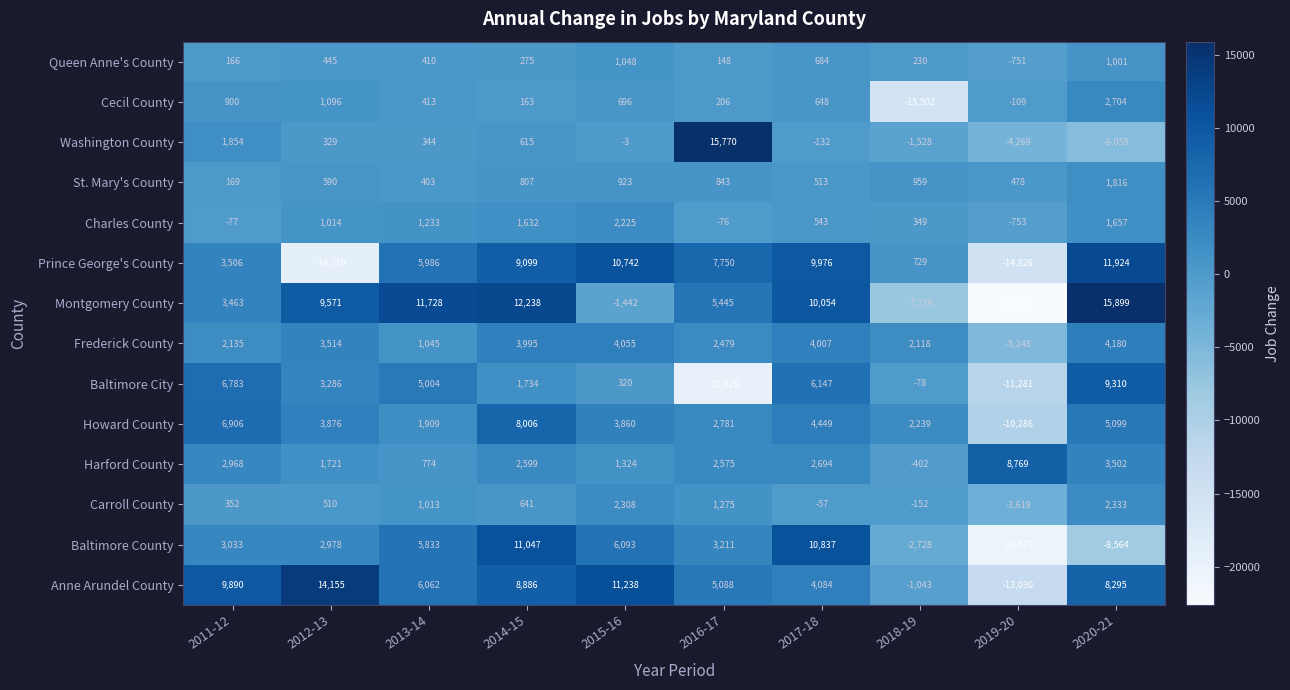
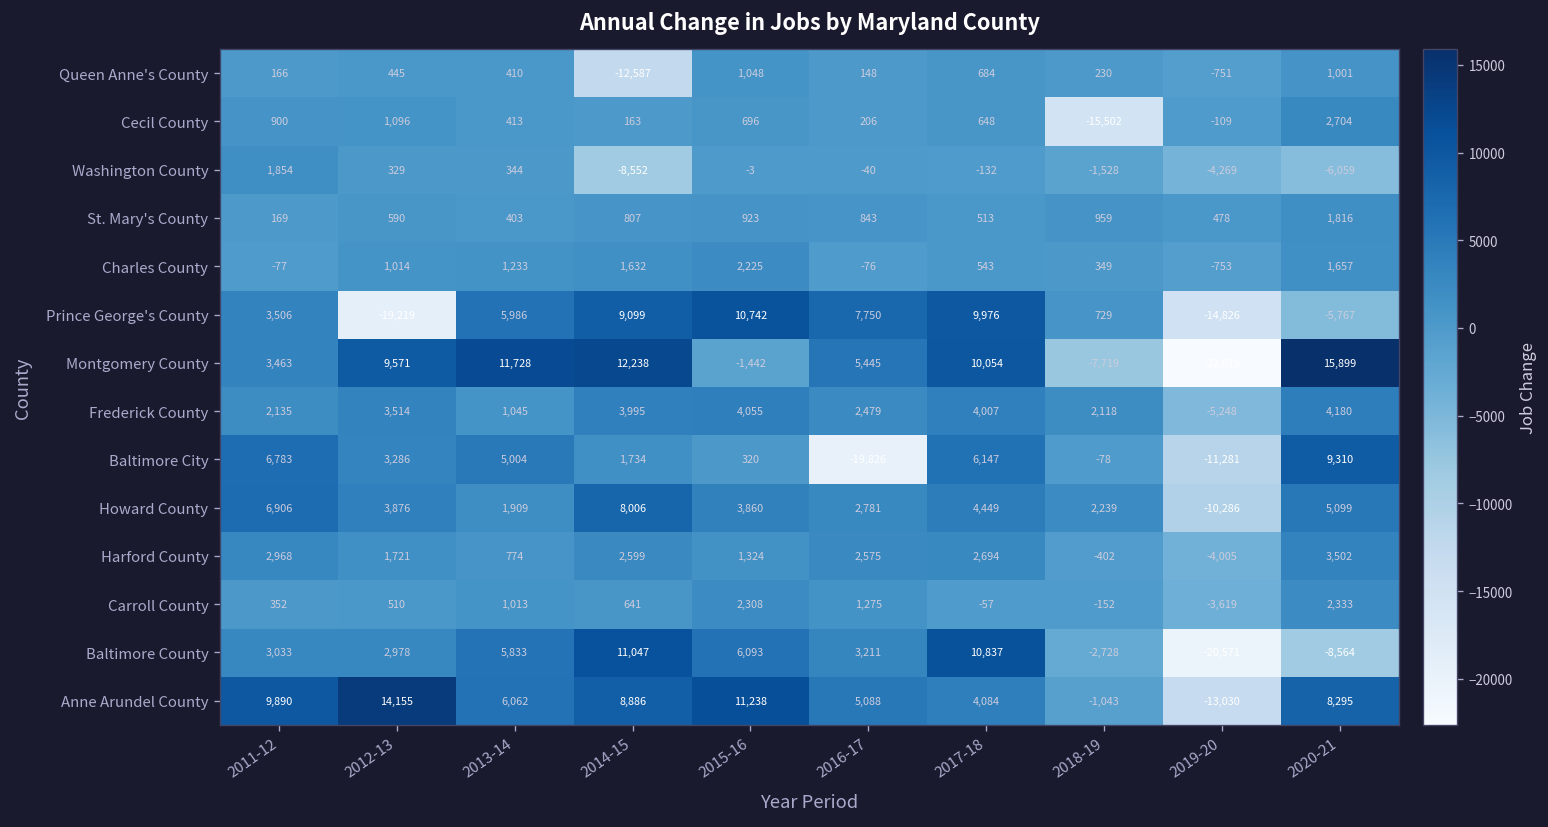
  {
    "Queen Anne's County": {
      "2011-12": "166",
      "2012-13": "445",
      "2013-14": "410",
-     "2014-15": "275",
+     "2014-15": "-12,587",
      "2015-16": "1,048",
      "2016-17": "148",
      "2017-18": "684",
      "2018-19": "230",
      "2019-20": "-751",
      "2020-21": "1,001"
    },
    "Cecil County": {
      "2011-12": "900",
      "2012-13": "1,096",
      "2013-14": "413",
      "2014-15": "163",
      "2015-16": "696",
      "2016-17": "206",
      "2017-18": "648",
      "2019-20": "-109",
      "2020-21": "2,704"
    },
    "Washington County": {
      "2011-12": "1,854",
      "2012-13": "329",
      "2013-14": "344",
-     "2014-15": "615",
+     "2014-15": "-8,552",
      "2015-16": "-3",
-     "2016-17": "15,770",
+     "2016-17": "-40",
      "2017-18": "-132",
      "2018-19": "-1,528",
      "2019-20": "-4,269",
      "2020-21": "-6,059"
    },
    "St. Mary's County": {
      "2011-12": "169",
      "2012-13": "590",
      "2013-14": "403",
      "2014-15": "807",
      "2015-16": "923",
      "2016-17": "843",
      "2017-18": "513",
      "2018-19": "959",
      "2019-20": "478",
      "2020-21": "1,816"
    },
    "Charles County": {
      "2011-12": "-77",
      "2012-13": "1,014",
      "2013-14": "1,233",
      "2014-15": "1,632",
      "2015-16": "2,225",
      "2016-17": "-76",
      "2017-18": "543",
      "2018-19": "349",
      "2019-20": "-753",
      "2020-21": "1,657"
    },
    "Prince George's County": {
      "2011-12": "3,506",
      "2013-14": "5,986",
      "2014-15": "9,099",
      "2015-16": "10,742",
      "2016-17": "7,750",
      "2017-18": "9,976",
      "2018-19": "729",
      "2019-20": "-14,826",
-     "2020-21": "11,924"
+     "2020-21": "-5,767"
    },
    "Montgomery County": {
      "2011-12": "3,463",
      "2012-13": "9,571",
      "2013-14": "11,728",
      "2014-15": "12,238",
      "2015-16": "-1,442",
      "2016-17": "5,445",
      "2017-18": "10,054",
      "2018-19": "-7,719",
      "2020-21": "15,899"
    },
    "Frederick County": {
      "2011-12": "2,135",
      "2012-13": "3,514",
      "2013-14": "1,045",
      "2014-15": "3,995",
      "2015-16": "4,055",
      "2016-17": "2,479",
      "2017-18": "4,007",
      "2018-19": "2,118",
      "2019-20": "-5,248",
      "2020-21": "4,180"
    },
    "Baltimore City": {
      "2011-12": "6,783",
      "2012-13": "3,286",
      "2013-14": "5,004",
      "2014-15": "1,734",
      "2015-16": "320",
      "2017-18": "6,147",
      "2018-19": "-78",
      "2019-20": "-11,281",
      "2020-21": "9,310"
    },
    "Howard County": {
      "2011-12": "6,906",
      "2012-13": "3,876",
      "2013-14": "1,909",
      "2014-15": "8,006",
      "2015-16": "3,860",
      "2016-17": "2,781",
      "2017-18": "4,449",
      "2018-19": "2,239",
      "2019-20": "-10,286",
      "2020-21": "5,099"
    },
    "Harford County": {
      "2011-12": "2,968",
      "2012-13": "1,721",
      "2013-14": "774",
      "2014-15": "2,599",
      "2015-16": "1,324",
      "2016-17": "2,575",
      "2017-18": "2,694",
      "2018-19": "-402",
-     "2019-20": "8,769",
+     "2019-20": "-4,005",
      "2020-21": "3,502"
    },
    "Carroll County": {
      "2011-12": "352",
      "2012-13": "510",
      "2013-14": "1,013",
      "2014-15": "641",
      "2015-16": "2,308",
      "2016-17": "1,275",
      "2017-18": "-57",
      "2018-19": "-152",
      "2019-20": "-3,619",
      "2020-21": "2,333"
    },
    "Baltimore County": {
      "2011-12": "3,033",
      "2012-13": "2,978",
      "2013-14": "5,833",
      "2014-15": "11,047",
      "2015-16": "6,093",
      "2016-17": "3,211",
      "2017-18": "10,837",
      "2018-19": "-2,728",
      "2020-21": "-8,564"
    },
    "Anne Arundel County": {
      "2011-12": "9,890",
      "2012-13": "14,155",
      "2013-14": "6,062",
      "2014-15": "8,886",
      "2015-16": "11,238",
      "2016-17": "5,088",
      "2017-18": "4,084",
      "2018-19": "-1,043",
      "2019-20": "-13,030",
      "2020-21": "8,295"
    }
  }
